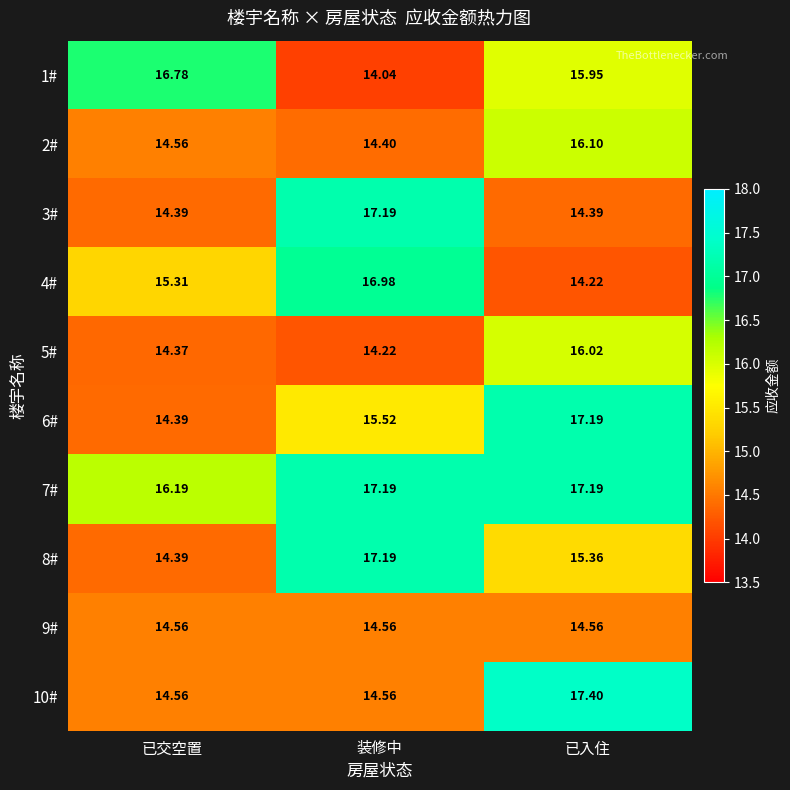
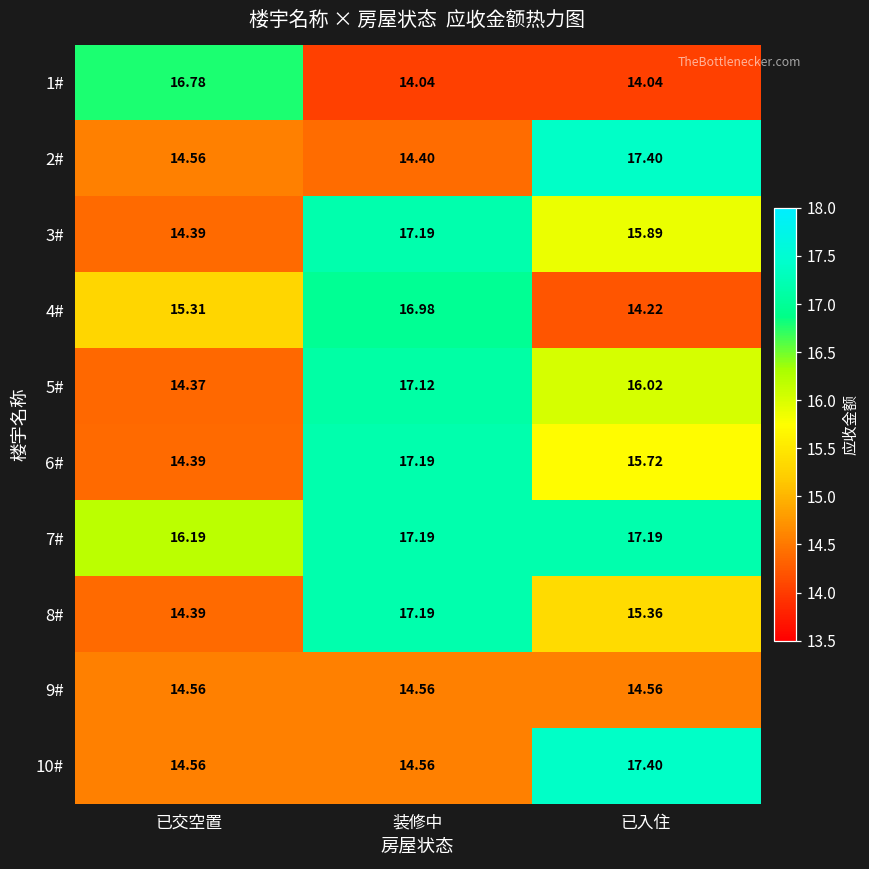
  {
    "1#": {
      "已交空置": 16.78,
      "装修中": 14.04,
-     "已入住": 15.95
+     "已入住": 14.04
    },
    "2#": {
      "已交空置": 14.56,
      "装修中": 14.40,
-     "已入住": 16.10
+     "已入住": 17.40
    },
    "3#": {
      "已交空置": 14.39,
      "装修中": 17.19,
-     "已入住": 14.39
+     "已入住": 15.89
    },
    "4#": {
      "已交空置": 15.31,
      "装修中": 16.98,
      "已入住": 14.22
    },
    "5#": {
      "已交空置": 14.37,
-     "装修中": 14.22,
+     "装修中": 17.12,
      "已入住": 16.02
    },
    "6#": {
      "已交空置": 14.39,
-     "装修中": 15.52,
-     "已入住": 17.19
+     "装修中": 17.19,
+     "已入住": 15.72
    },
    "7#": {
      "已交空置": 16.19,
      "装修中": 17.19,
      "已入住": 17.19
    },
    "8#": {
      "已交空置": 14.39,
      "装修中": 17.19,
      "已入住": 15.36
    },
    "9#": {
      "已交空置": 14.56,
      "装修中": 14.56,
      "已入住": 14.56
    },
    "10#": {
      "已交空置": 14.56,
      "装修中": 14.56,
      "已入住": 17.40
    }
  }
